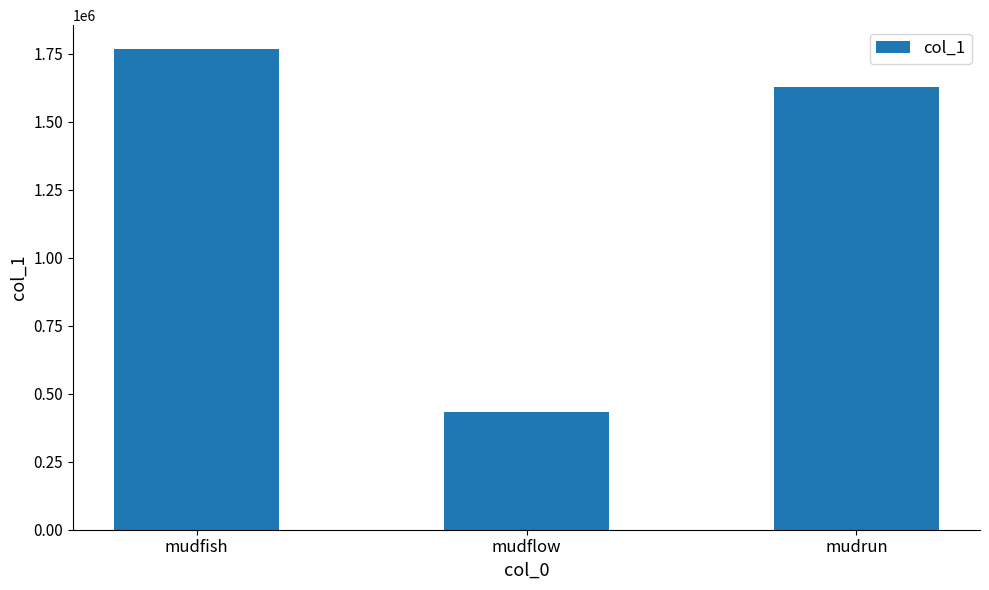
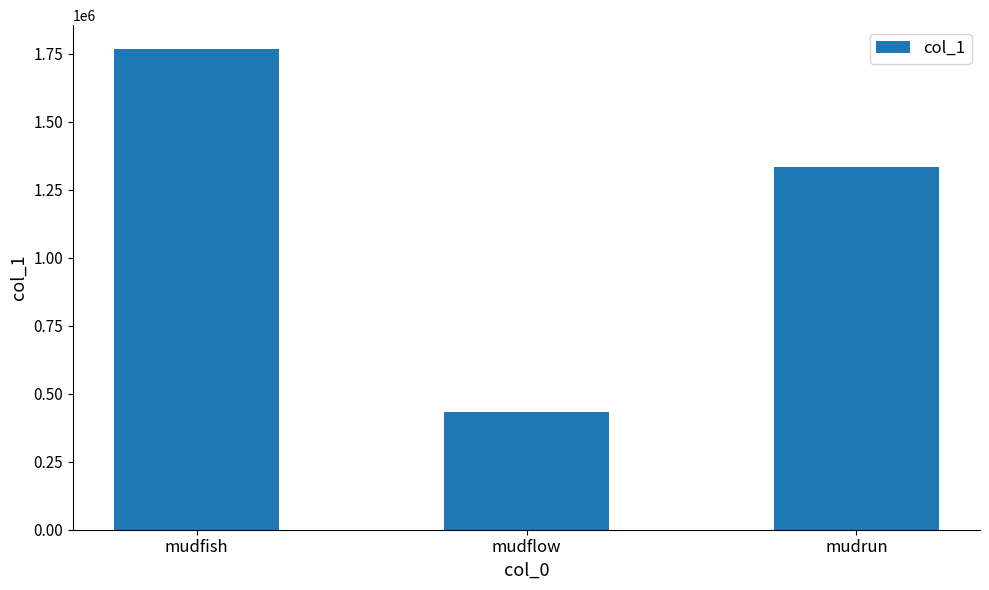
  {
    "mudfish": 1770000,
    "mudflow": 430000,
-   "mudrun": 1630000
+   "mudrun": 1330000
  }
